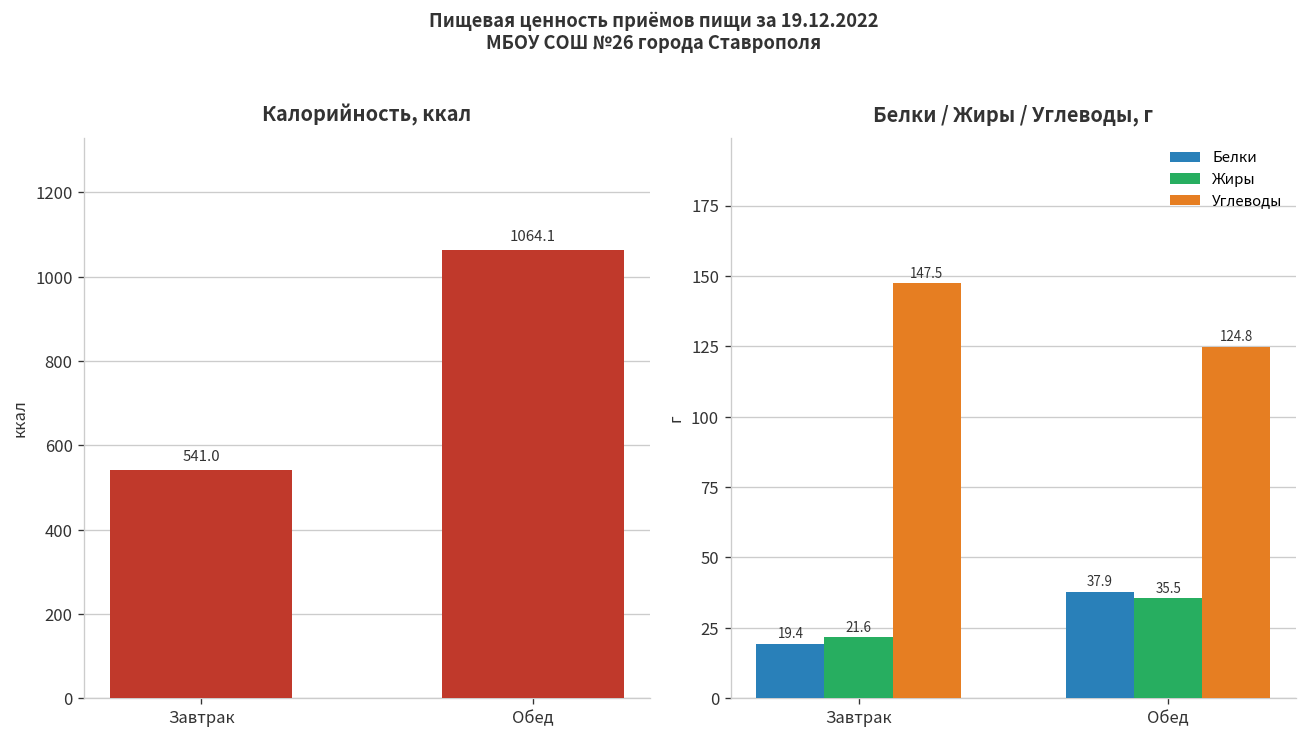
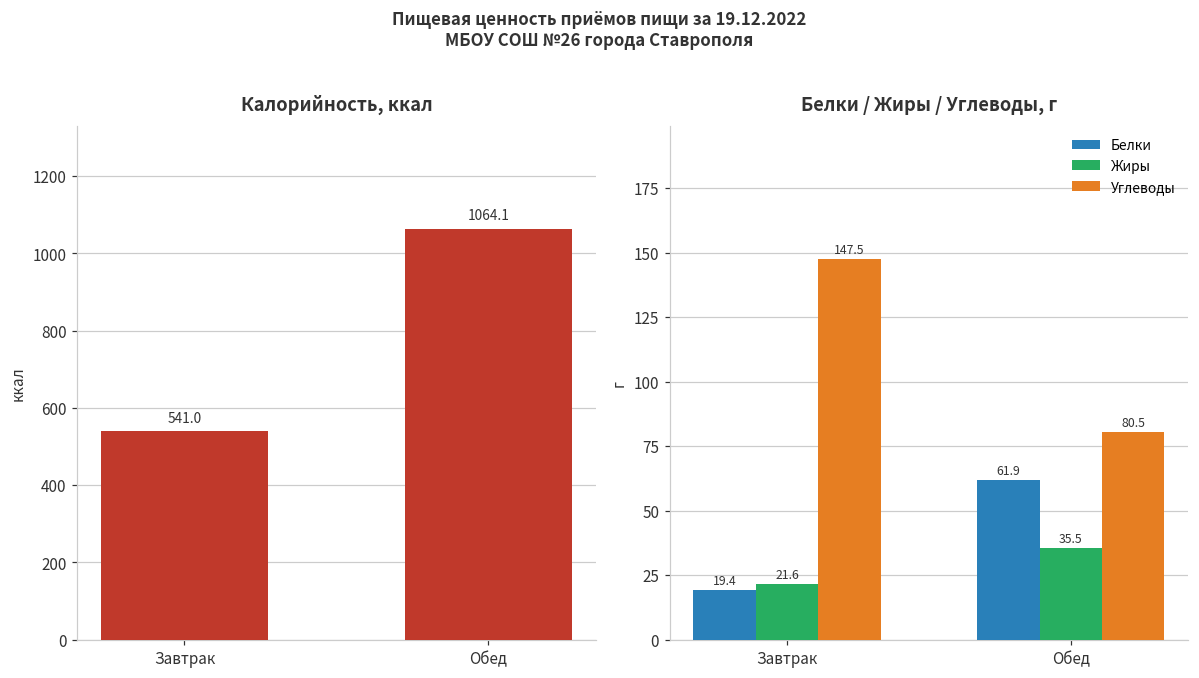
  {
    "Калорийность, ккал": {
      "Завтрак": 541.0,
      "Обед": 1064.1
    },
    "Белки / Жиры / Углеводы, г": {
      "Белки": {
        "Завтрак": 19.4,
-       "Обед": 37.9
+       "Обед": 61.9
      },
      "Жиры": {
        "Завтрак": 21.6,
        "Обед": 35.5
      },
      "Углеводы": {
        "Завтрак": 147.5,
-       "Обед": 124.8
+       "Обед": 80.5
      }
    }
  }
